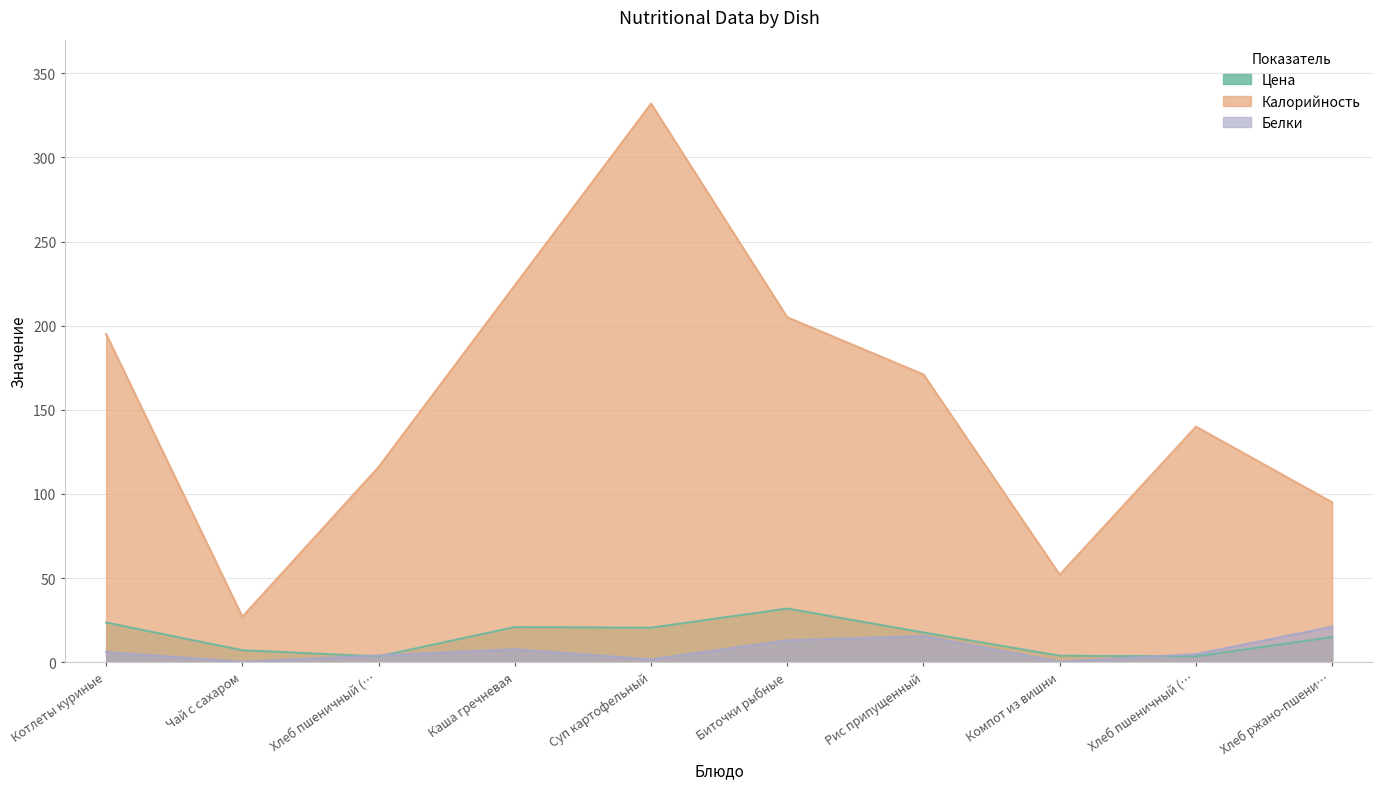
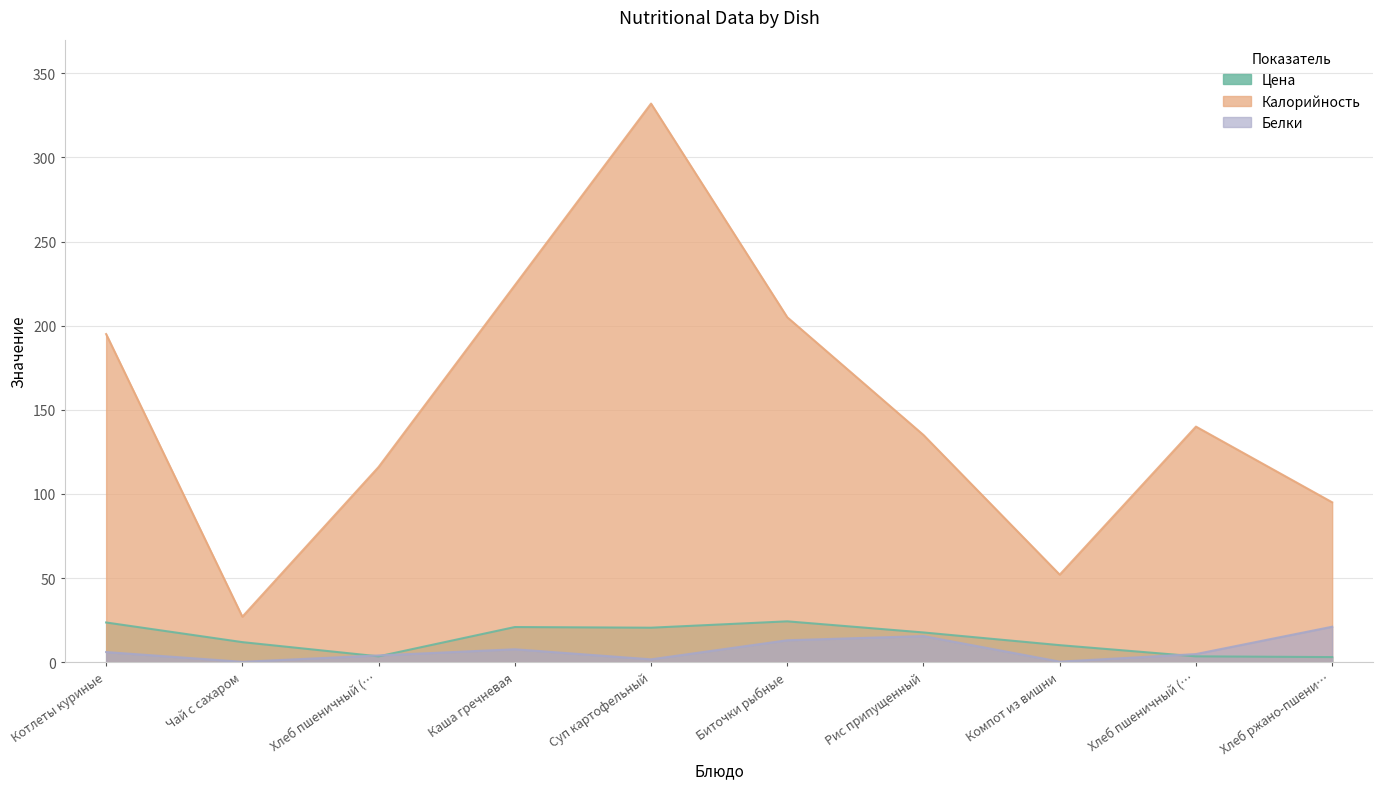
  {
    "Цена": {
      "Котлеты куриные": 24,
-     "Чай с сахаром": 7,
+     "Чай с сахаром": 12,
      "Каша гречневая": 21,
      "Суп картофельный": 20,
-     "Биточки рыбные": 32,
+     "Биточки рыбные": 24,
      "Рис припущенный": 18,
-     "Компот из вишни": 4,
-     "Хлеб ржано-пшени…": 15
+     "Компот из вишни": 10,
+     "Хлеб ржано-пшени…": 3
    },
    "Калорийность": {
      "Котлеты куриные": 195,
      "Чай с сахаром": 27,
      "Каша гречневая": 224,
      "Суп картофельный": 332,
      "Биточки рыбные": 205,
-     "Рис припущенный": 171,
+     "Рис припущенный": 135,
      "Компот из вишни": 52,
      "Хлеб ржано-пшени…": 95
    },
    "Белки": {
      "Котлеты куриные": 6,
      "Чай с сахаром": 0,
      "Каша гречневая": 8,
      "Суп картофельный": 2,
      "Биточки рыбные": 13,
      "Рис припущенный": 16,
      "Компот из вишни": 0,
      "Хлеб ржано-пшени…": 21
    }
  }
